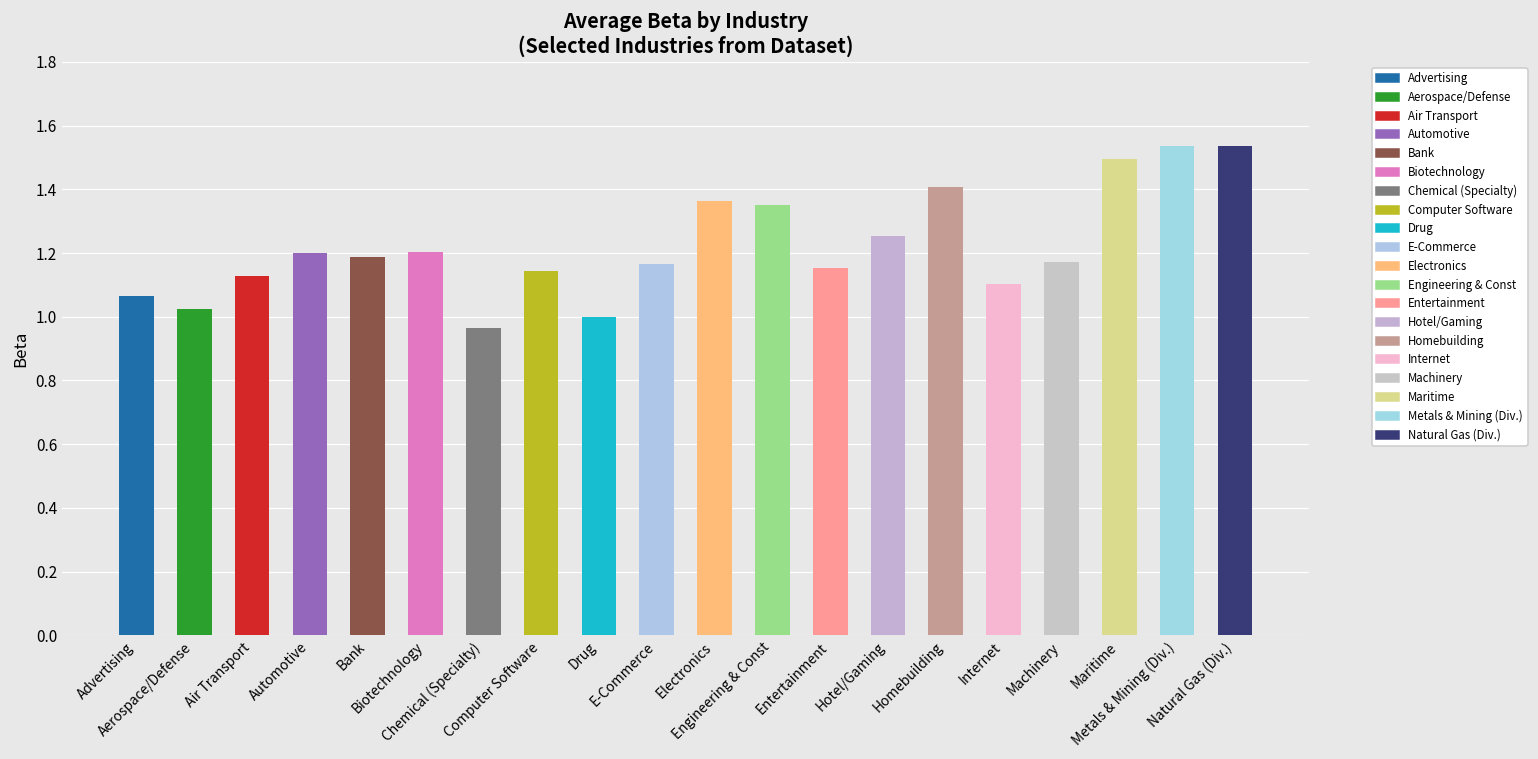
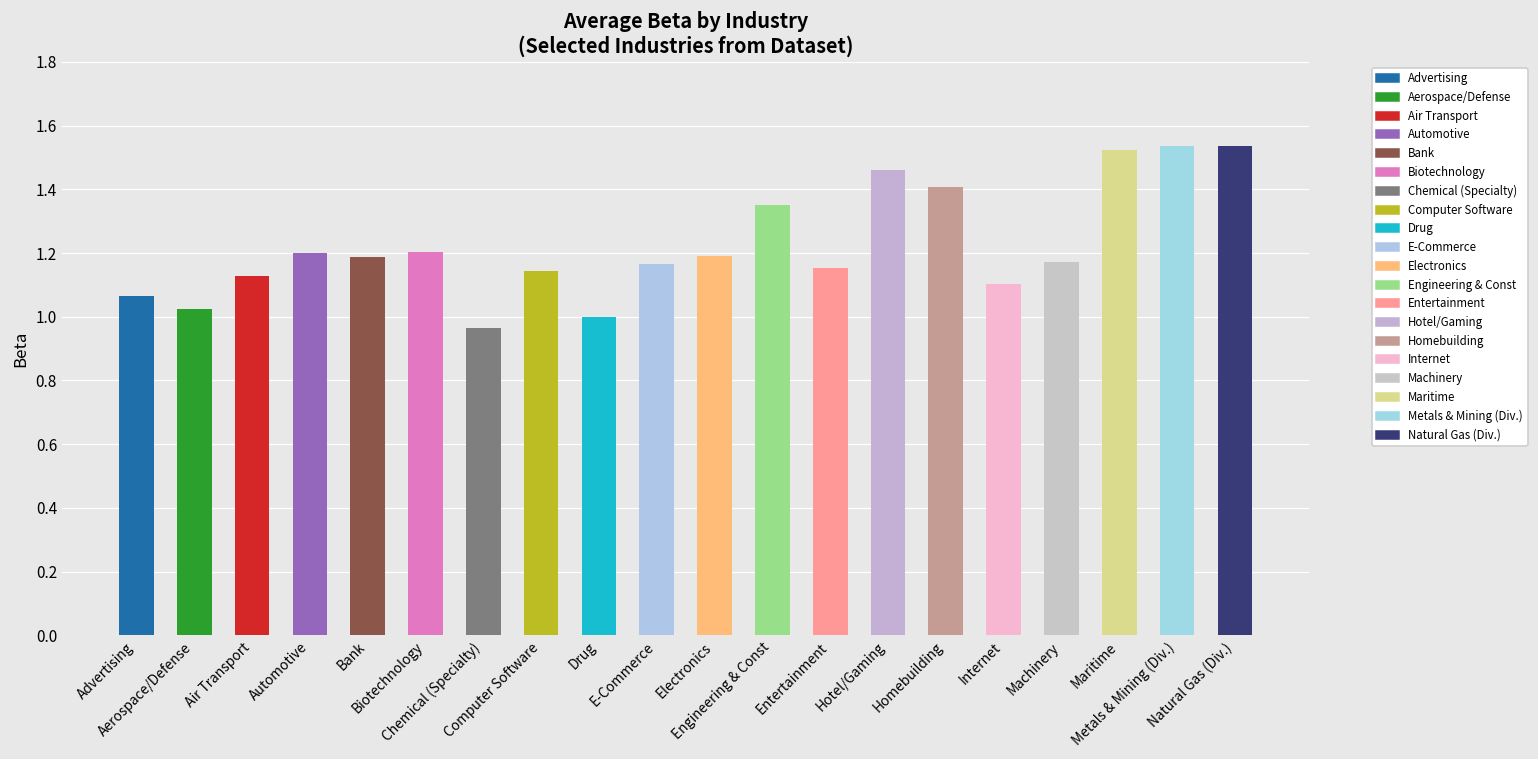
  {
    "Advertising": 1.07,
    "Aerospace/Defense": 1.02,
    "Air Transport": 1.13,
    "Automotive": 1.20,
    "Bank": 1.19,
    "Biotechnology": 1.20,
    "Chemical (Specialty)": 0.96,
    "Computer Software": 1.14,
    "Drug": 1.00,
    "E-Commerce": 1.16,
-   "Electronics": 1.36,
+   "Electronics": 1.19,
    "Engineering & Const": 1.35,
    "Entertainment": 1.15,
-   "Hotel/Gaming": 1.25,
+   "Hotel/Gaming": 1.46,
    "Homebuilding": 1.41,
    "Internet": 1.10,
    "Machinery": 1.17,
-   "Maritime": 1.49,
+   "Maritime": 1.52,
    "Metals & Mining (Div.)": 1.53,
    "Natural Gas (Div.)": 1.54
  }
